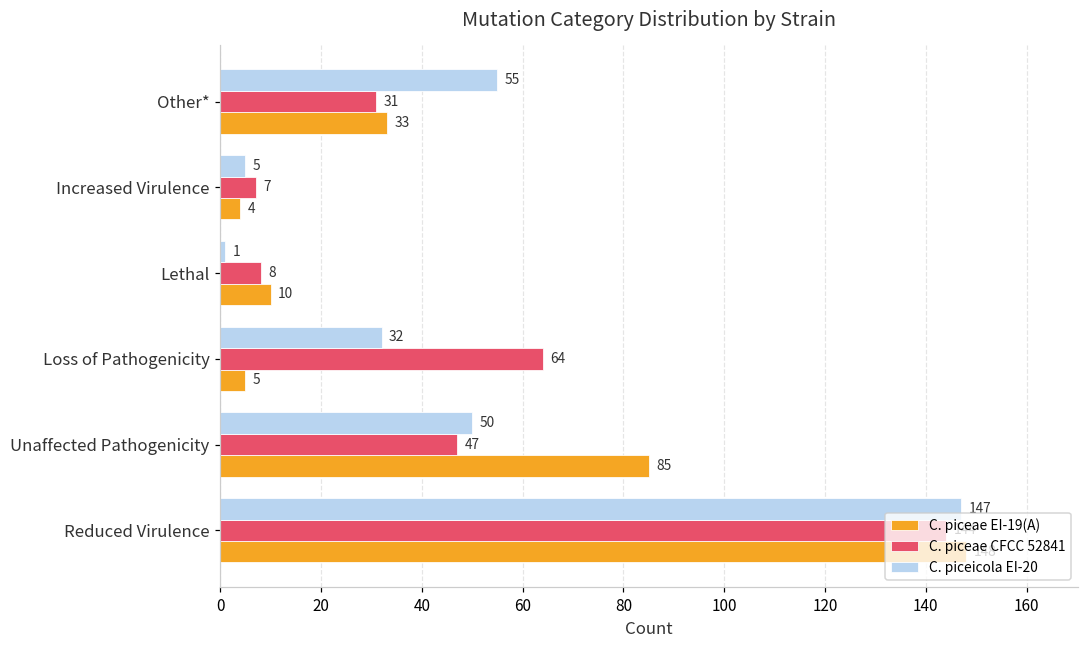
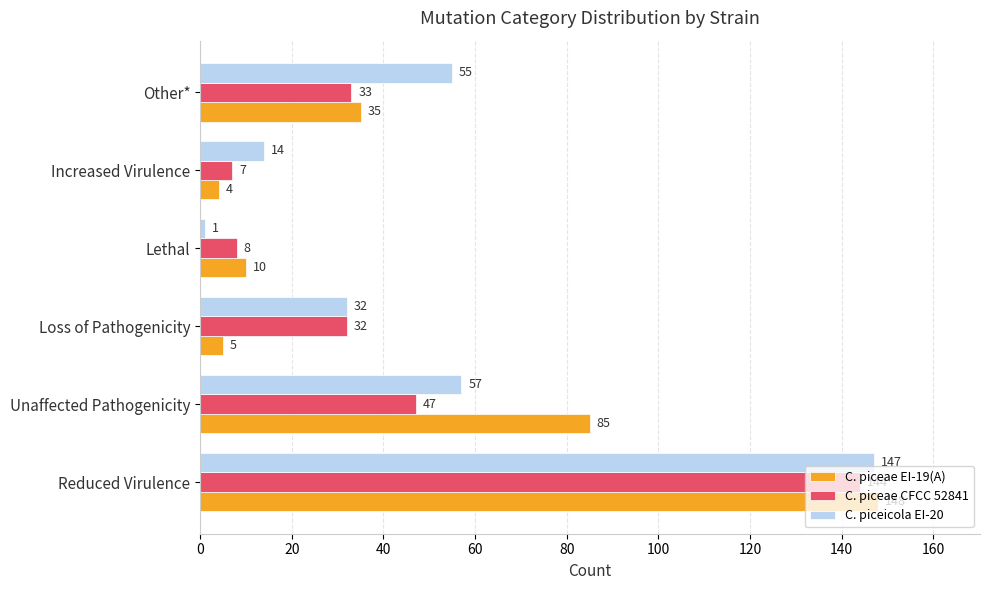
  {
    "C. piceae EI-19(A)": {
-     "Other*": 33,
+     "Other*": 35,
      "Increased Virulence": 4,
      "Lethal": 10,
      "Loss of Pathogenicity": 5,
      "Unaffected Pathogenicity": 85
    },
    "C. piceae CFCC 52841": {
-     "Other*": 31,
+     "Other*": 33,
      "Increased Virulence": 7,
      "Lethal": 8,
-     "Loss of Pathogenicity": 64,
+     "Loss of Pathogenicity": 32,
      "Unaffected Pathogenicity": 47
    },
    "C. piceicola EI-20": {
      "Other*": 55,
-     "Increased Virulence": 5,
+     "Increased Virulence": 14,
      "Lethal": 1,
      "Loss of Pathogenicity": 32,
-     "Unaffected Pathogenicity": 50
+     "Unaffected Pathogenicity": 57
    }
  }
